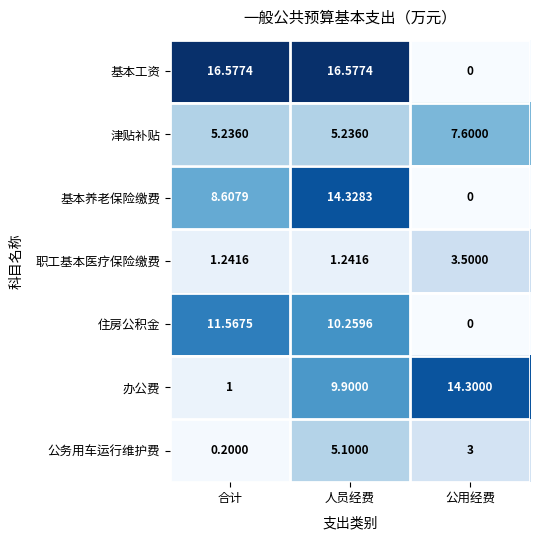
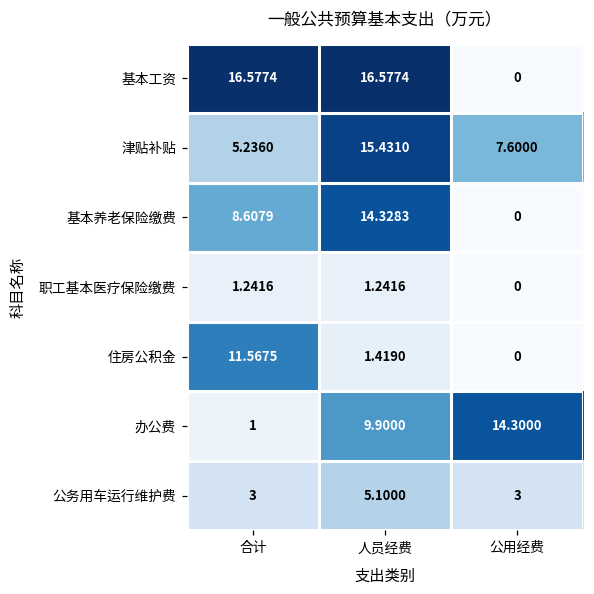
  {
    "基本工资": {
      "合计": 16.5774,
      "人员经费": 16.5774,
      "公用经费": 0
    },
    "津贴补贴": {
      "合计": 5.2360,
-     "人员经费": 5.2360,
+     "人员经费": 15.4310,
      "公用经费": 7.6000
    },
    "基本养老保险缴费": {
      "合计": 8.6079,
      "人员经费": 14.3283,
      "公用经费": 0
    },
    "职工基本医疗保险缴费": {
      "合计": 1.2416,
      "人员经费": 1.2416,
-     "公用经费": 3.5000
+     "公用经费": 0
    },
    "住房公积金": {
      "合计": 11.5675,
-     "人员经费": 10.2596,
+     "人员经费": 1.4190,
      "公用经费": 0
    },
    "办公费": {
      "合计": 1,
      "人员经费": 9.9000,
      "公用经费": 14.3000
    },
    "公务用车运行维护费": {
-     "合计": 0.2000,
+     "合计": 3,
      "人员经费": 5.1000,
      "公用经费": 3
    }
  }
